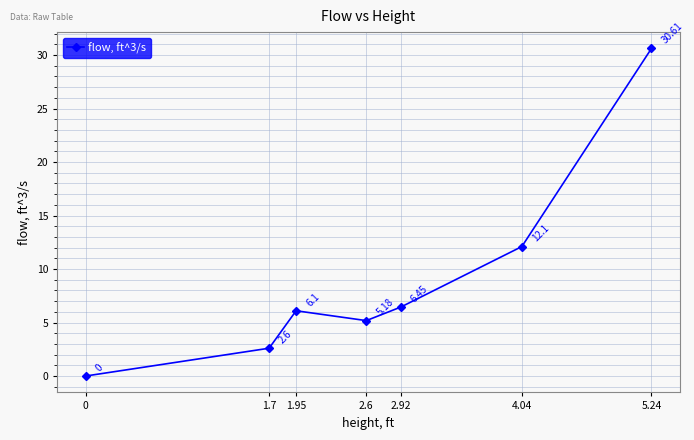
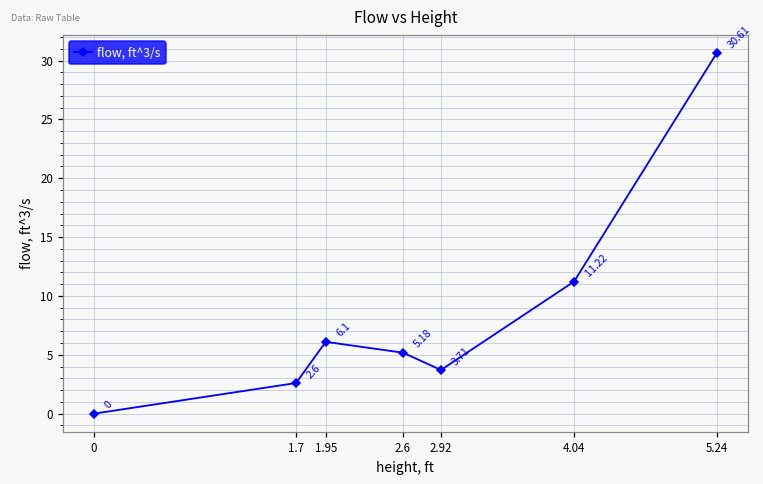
  {
    "0": 0,
    "1.7": 2.6,
    "1.95": 6.1,
    "2.6": 5.18,
-   "2.92": 6.45,
-   "4.04": 12.1,
+   "2.92": 3.71,
+   "4.04": 11.22,
    "5.24": 30.61
  }
